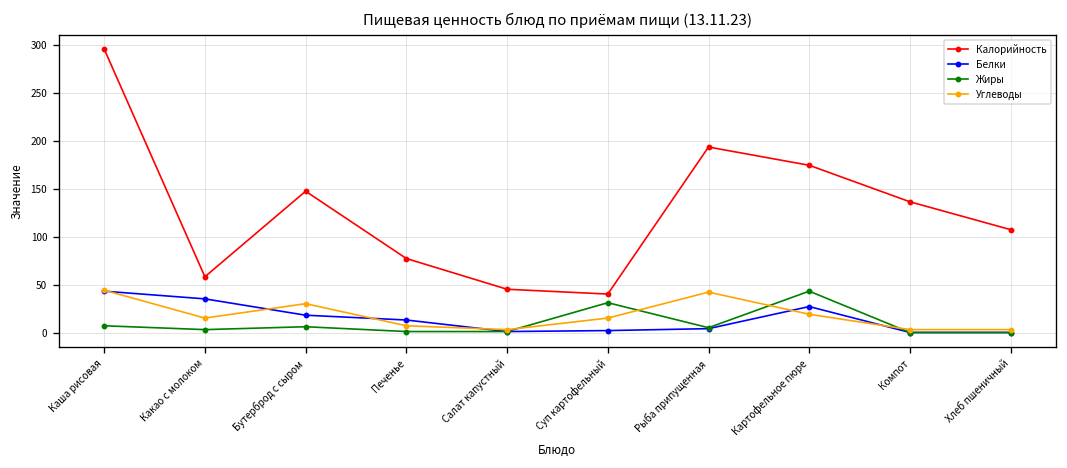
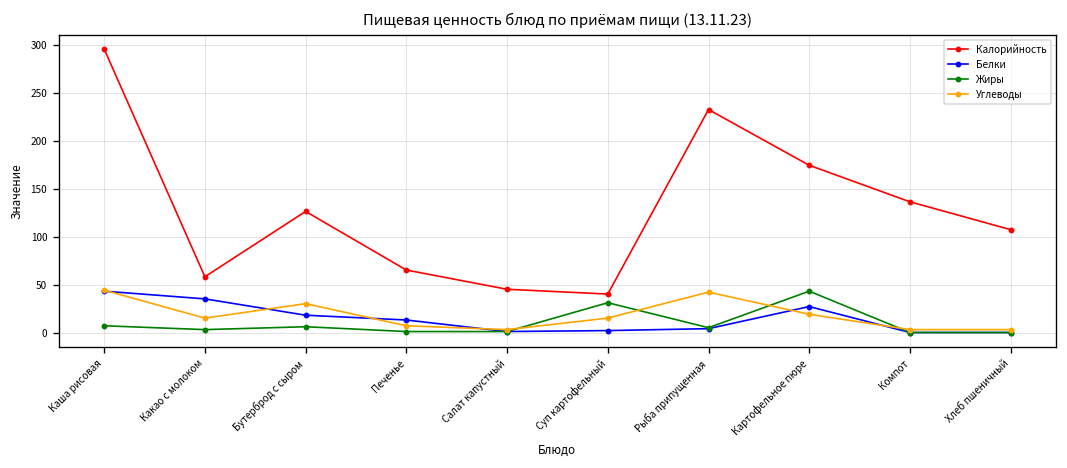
  {
    "Калорийность": {
      "Каша рисовая": 300,
      "Какао с молоком": 60,
-     "Бутерброд с сыром": 150,
-     "Печенье": 80,
+     "Бутерброд с сыром": 130,
+     "Печенье": 70,
      "Салат капустный": 50,
      "Суп картофельный": 40,
-     "Рыба припущенная": 190,
+     "Рыба припущенная": 230,
      "Картофельное пюре": 180,
      "Компот": 140,
      "Хлеб пшеничный": 110
    },
    "Белки": {
      "Какао с молоком": 40,
      "Бутерброд с сыром": 20,
      "Печенье": 10,
      "Суп картофельный": 0,
      "Картофельное пюре": 30
    },
    "Жиры": {
      "Каша рисовая": 10,
      "Какао с молоком": 0,
      "Бутерброд с сыром": 10,
      "Печенье": 0,
      "Суп картофельный": 30,
      "Картофельное пюре": 40
    },
    "Углеводы": {
      "Какао с молоком": 20,
      "Бутерброд с сыром": 30,
      "Печенье": 10,
      "Суп картофельный": 20,
      "Рыба припущенная": 40,
      "Картофельное пюре": 20
    }
  }
